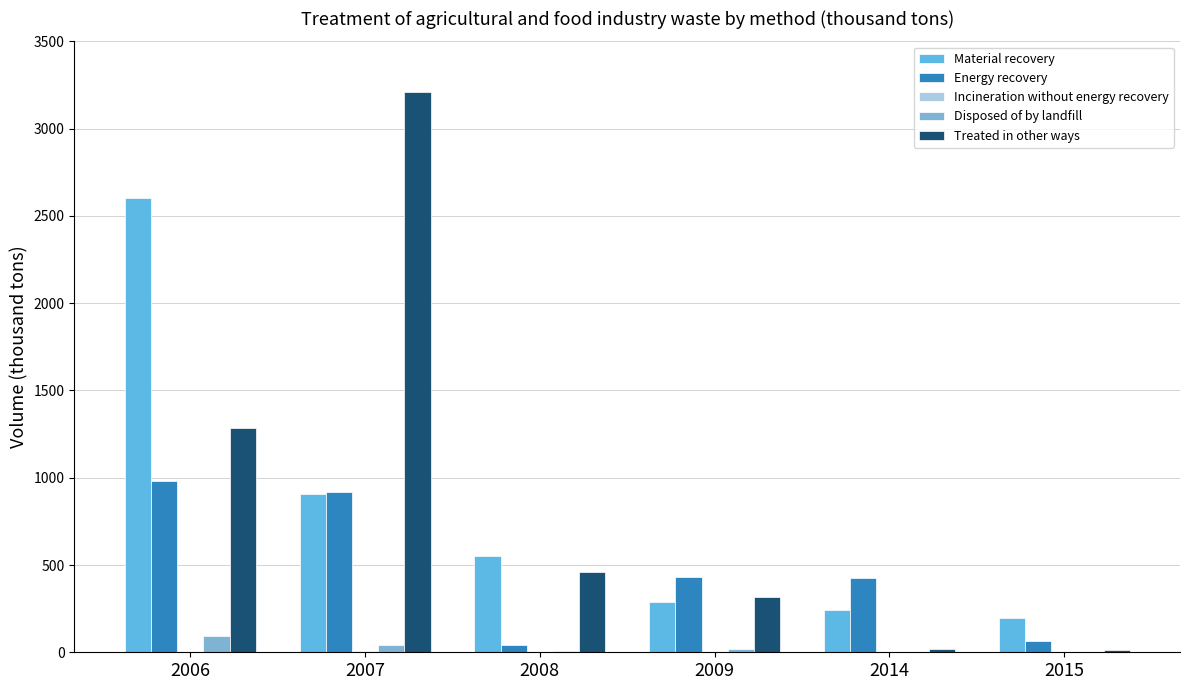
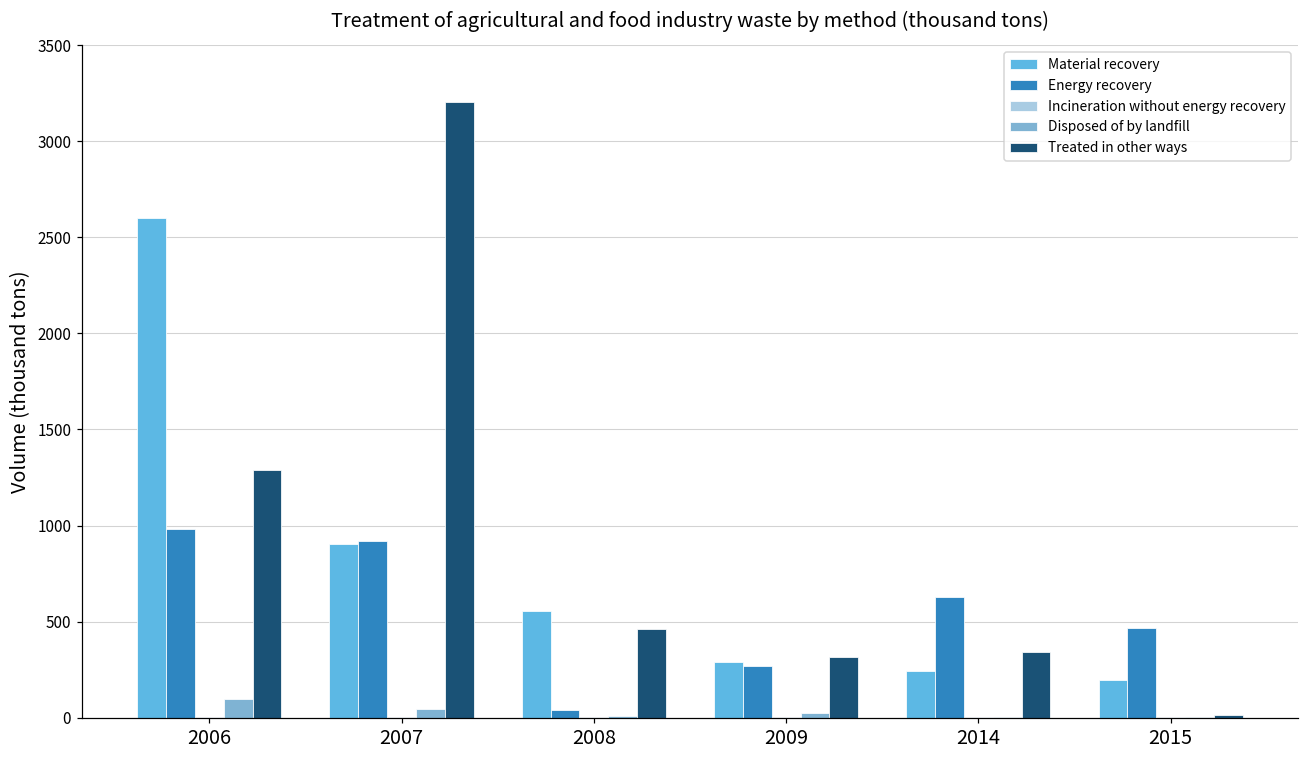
  {
    "Energy recovery": {
      "2006": 980,
      "2007": 920,
      "2008": 40,
-     "2009": 430,
-     "2014": 420,
-     "2015": 70
+     "2009": 270,
+     "2014": 630,
+     "2015": 470
    },
    "Treated in other ways": {
      "2006": 1290,
      "2007": 3210,
      "2008": 460,
      "2009": 320,
-     "2014": 20
+     "2014": 340
    }
  }
